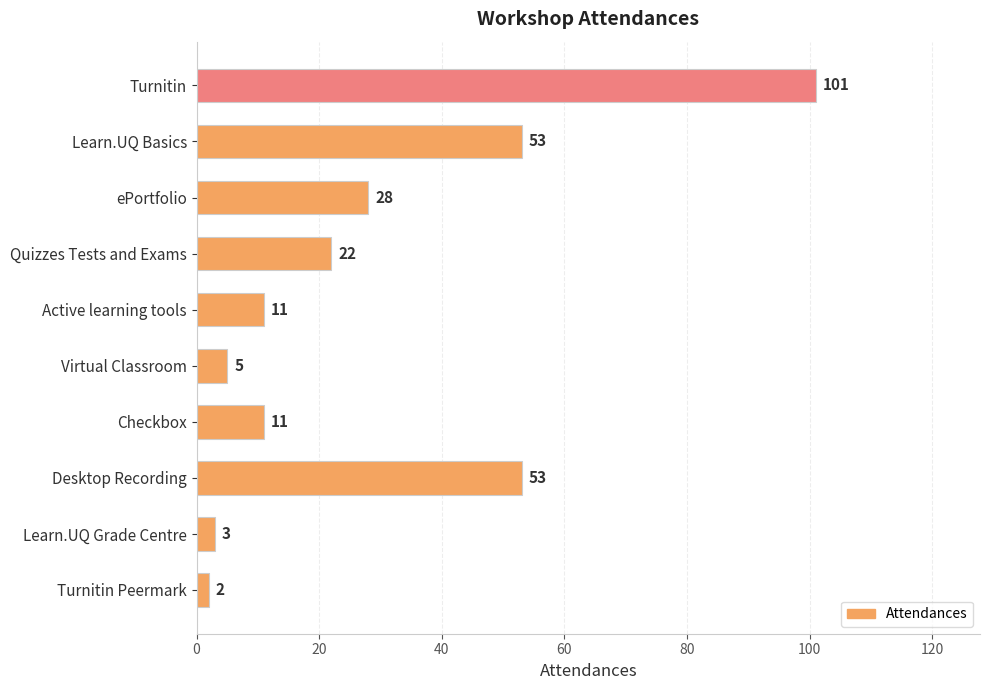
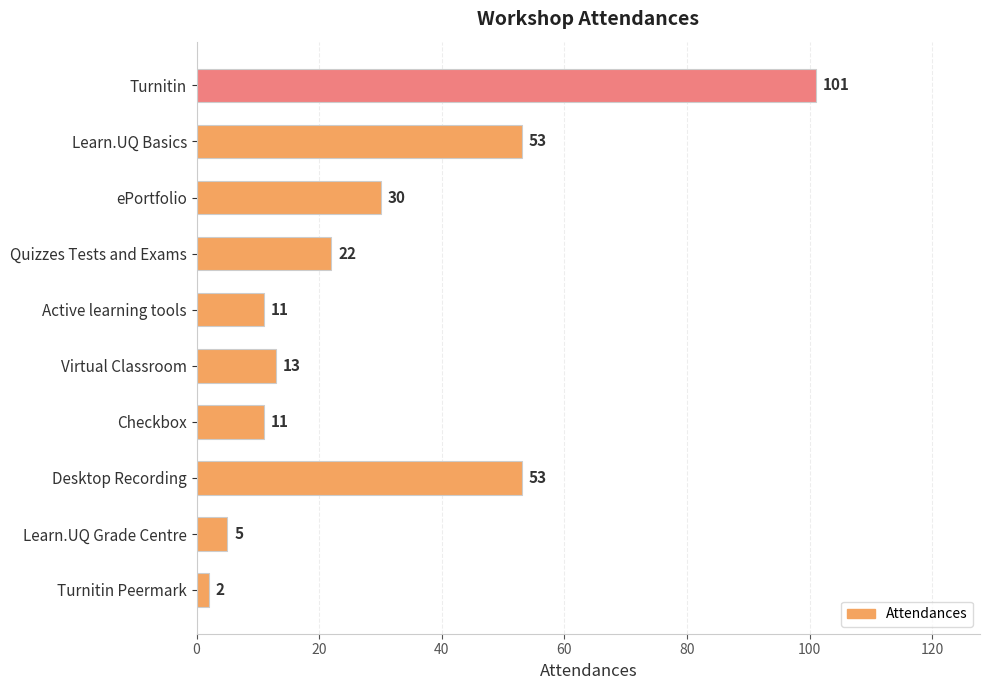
  {
    "Turnitin": 101,
    "Learn.UQ Basics": 53,
-   "ePortfolio": 28,
+   "ePortfolio": 30,
    "Quizzes Tests and Exams": 22,
    "Active learning tools": 11,
-   "Virtual Classroom": 5,
+   "Virtual Classroom": 13,
    "Checkbox": 11,
    "Desktop Recording": 53,
-   "Learn.UQ Grade Centre": 3,
+   "Learn.UQ Grade Centre": 5,
    "Turnitin Peermark": 2
  }
